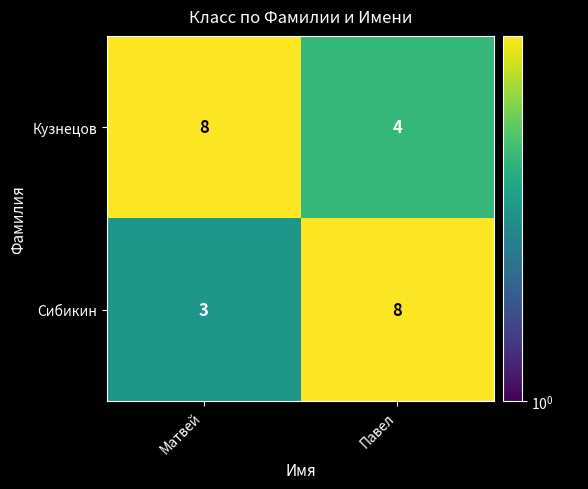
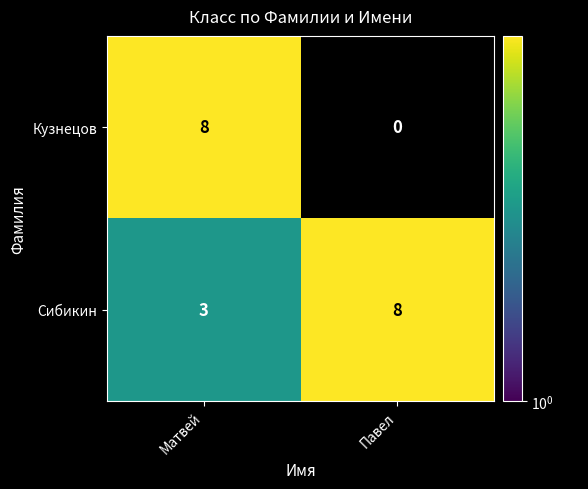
  {
    "Кузнецов": {
      "Матвей": 8,
-     "Павел": 4
+     "Павел": 0
    },
    "Сибикин": {
      "Матвей": 3,
      "Павел": 8
    }
  }
